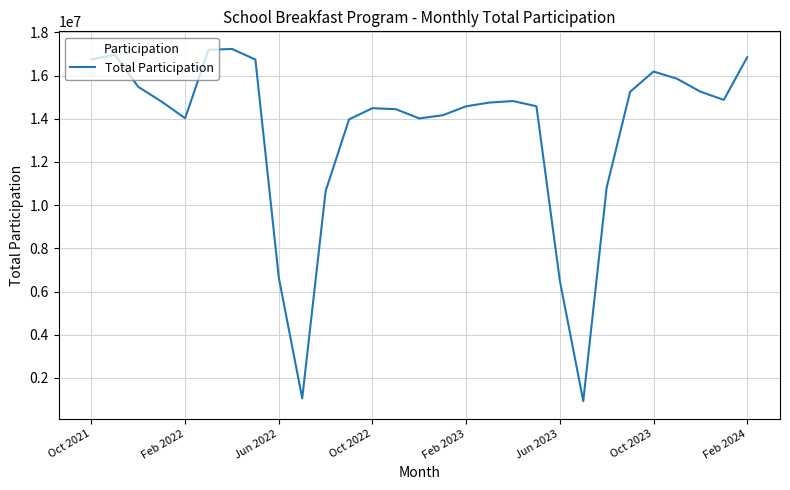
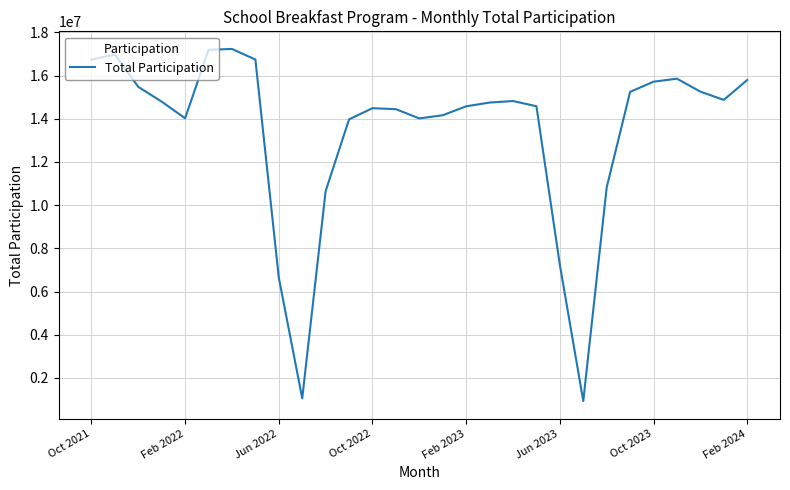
  {
    "Feb 2022": 14000000,
    "Jun 2022": 6600000,
    "Oct 2022": 14500000,
    "Feb 2023": 14600000,
-   "Jun 2023": 6500000,
-   "Oct 2023": 16200000,
-   "Feb 2024": 16900000
+   "Jun 2023": 7200000,
+   "Oct 2023": 15700000,
+   "Feb 2024": 15800000
  }
